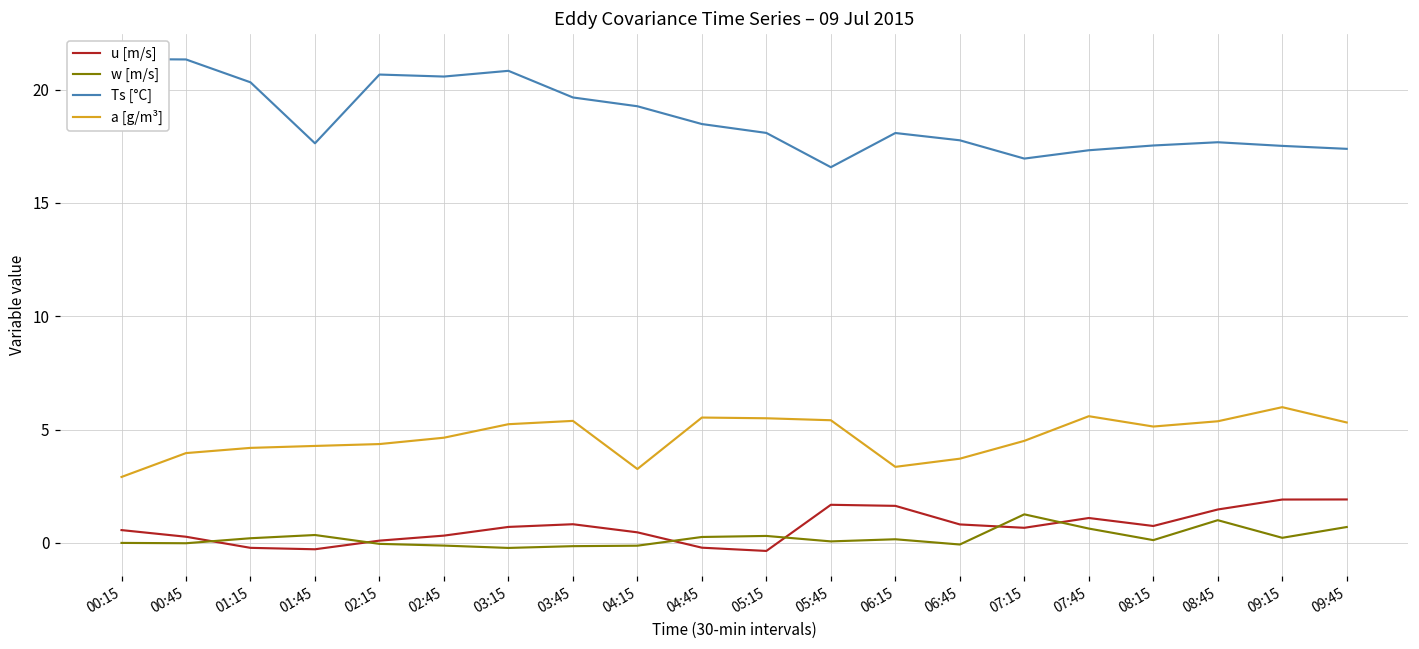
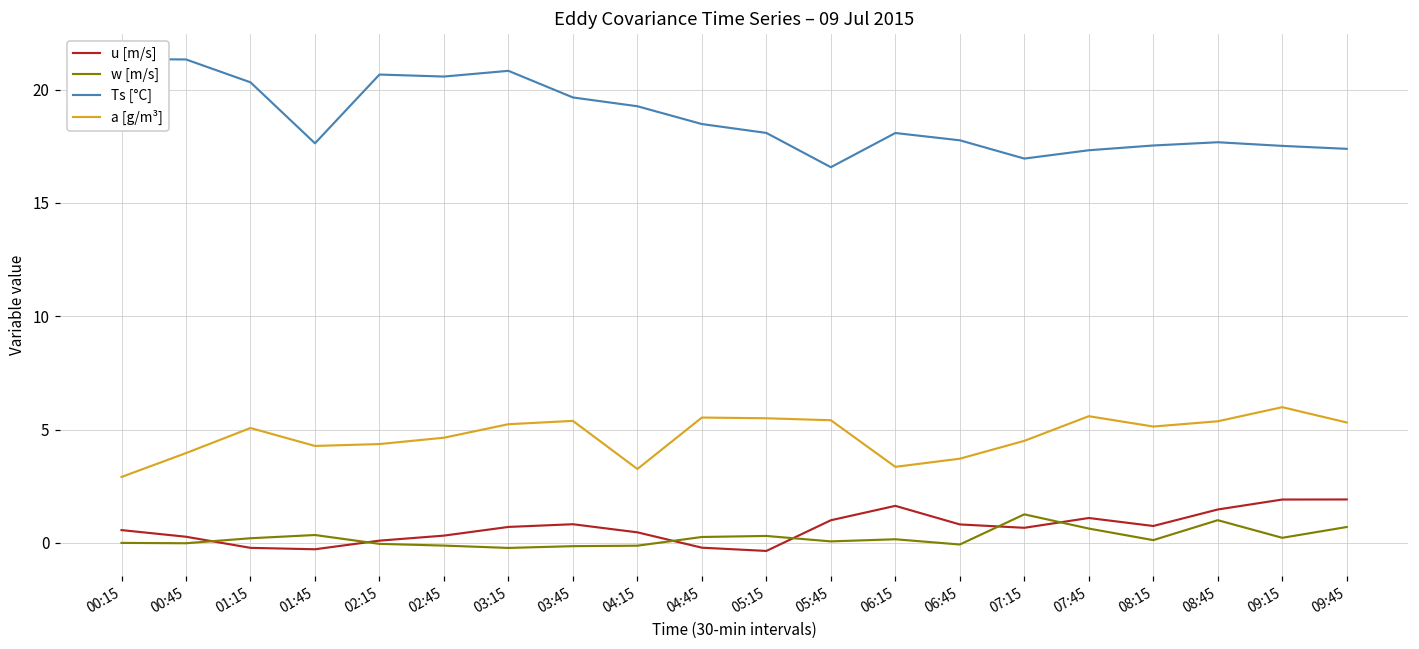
  {
    "u [m/s]": {
      "00:15": 0.6,
      "00:45": 0.3,
      "01:15": -0.2,
      "01:45": -0.3,
      "02:15": 0.1,
      "02:45": 0.3,
      "03:15": 0.7,
      "03:45": 0.8,
      "04:15": 0.5,
      "04:45": -0.2,
      "05:15": -0.4,
-     "05:45": 1.7,
+     "05:45": 1.0,
      "06:15": 1.6,
      "06:45": 0.8,
      "07:15": 0.7,
      "07:45": 1.1,
      "08:15": 0.7,
      "08:45": 1.5,
      "09:15": 1.9,
      "09:45": 1.9
    },
    "w [m/s]": {
      "00:15": 0.0,
      "00:45": 0.0,
      "01:15": 0.2,
      "01:45": 0.3,
      "02:15": 0.0,
      "02:45": -0.1,
      "03:15": -0.2,
      "03:45": -0.1,
      "04:15": -0.1,
      "04:45": 0.3,
      "05:15": 0.3,
      "05:45": 0.1,
      "06:15": 0.2,
      "06:45": -0.1,
      "07:15": 1.3,
      "07:45": 0.6,
      "08:15": 0.1,
      "08:45": 1.0,
      "09:15": 0.2,
      "09:45": 0.7
    },
    "Ts [°C]": {
      "00:45": 21.3,
      "01:15": 20.3,
      "01:45": 17.6,
      "02:15": 20.7,
      "02:45": 20.6,
      "03:15": 20.8,
      "03:45": 19.7,
      "04:15": 19.3,
      "04:45": 18.5,
      "05:15": 18.1,
      "05:45": 16.6,
      "06:15": 18.1,
      "06:45": 17.8,
      "07:15": 17.0,
      "07:45": 17.3,
      "08:15": 17.5,
      "08:45": 17.7,
      "09:15": 17.5,
      "09:45": 17.4
    },
    "a [g/m³]": {
      "00:15": 2.9,
      "00:45": 4.0,
-     "01:15": 4.2,
+     "01:15": 5.1,
      "01:45": 4.3,
      "02:15": 4.4,
      "02:45": 4.6,
      "03:15": 5.2,
      "03:45": 5.4,
      "04:15": 3.3,
      "04:45": 5.5,
      "05:15": 5.5,
      "05:45": 5.4,
      "06:15": 3.4,
      "06:45": 3.7,
      "07:15": 4.5,
      "07:45": 5.6,
      "08:15": 5.1,
      "08:45": 5.4,
      "09:15": 6.0,
      "09:45": 5.3
    }
  }
